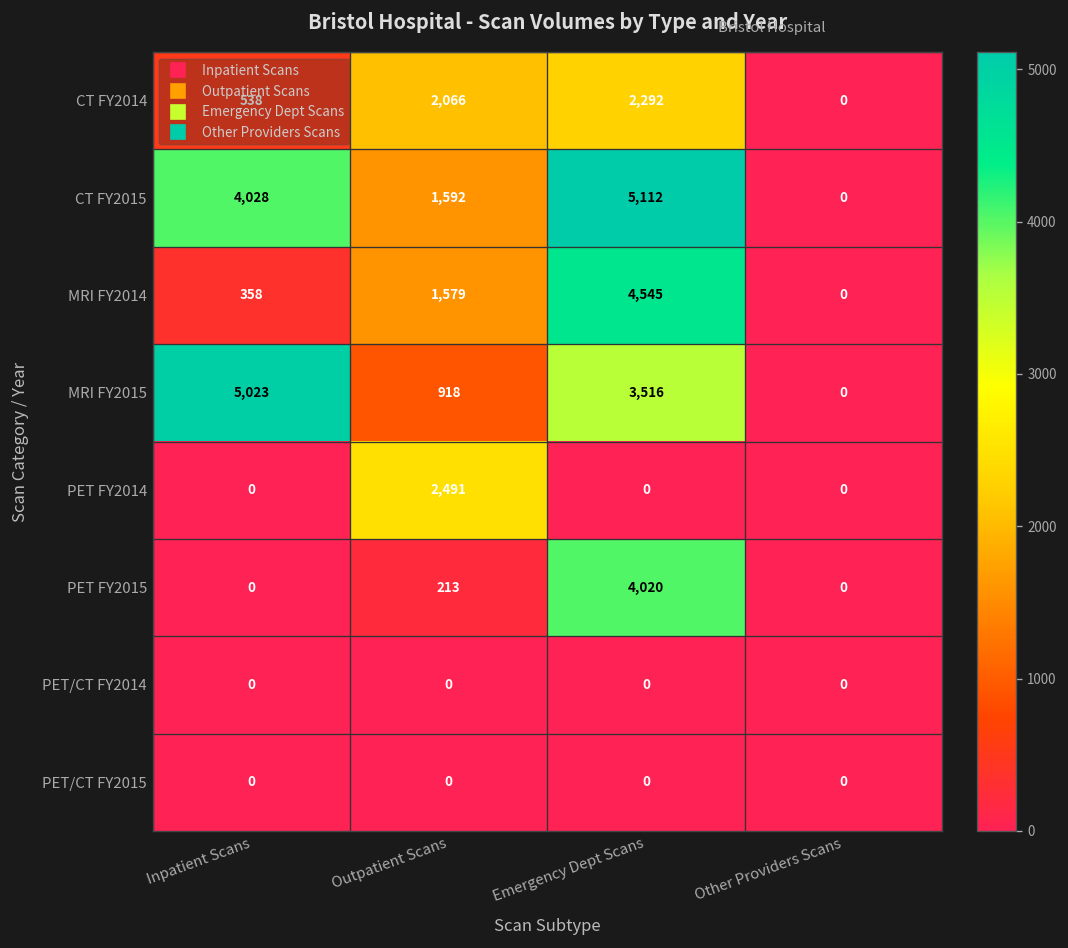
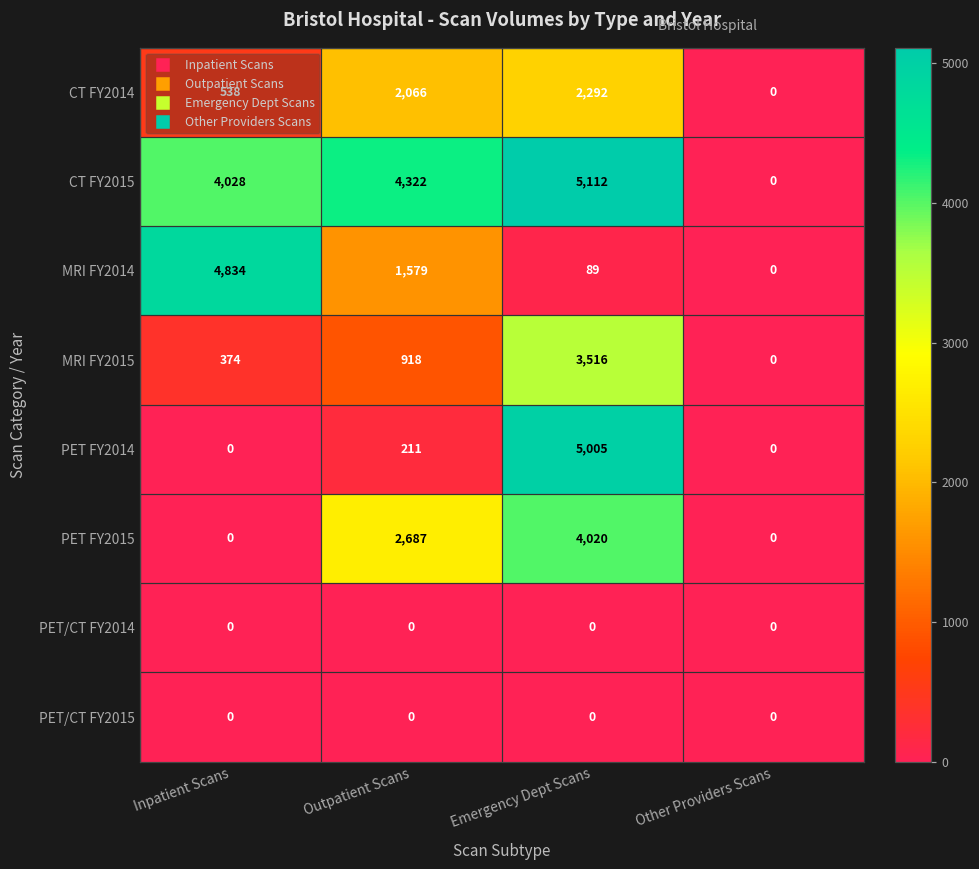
  {
    "CT FY2014": {
      "Outpatient Scans": "2,066",
      "Emergency Dept Scans": "2,292",
      "Other Providers Scans": "0"
    },
    "CT FY2015": {
      "Inpatient Scans": "4,028",
-     "Outpatient Scans": "1,592",
+     "Outpatient Scans": "4,322",
      "Emergency Dept Scans": "5,112",
      "Other Providers Scans": "0"
    },
    "MRI FY2014": {
-     "Inpatient Scans": "358",
+     "Inpatient Scans": "4,834",
      "Outpatient Scans": "1,579",
-     "Emergency Dept Scans": "4,545",
+     "Emergency Dept Scans": "89",
      "Other Providers Scans": "0"
    },
    "MRI FY2015": {
-     "Inpatient Scans": "5,023",
+     "Inpatient Scans": "374",
      "Outpatient Scans": "918",
      "Emergency Dept Scans": "3,516",
      "Other Providers Scans": "0"
    },
    "PET FY2014": {
      "Inpatient Scans": "0",
-     "Outpatient Scans": "2,491",
-     "Emergency Dept Scans": "0",
+     "Outpatient Scans": "211",
+     "Emergency Dept Scans": "5,005",
      "Other Providers Scans": "0"
    },
    "PET FY2015": {
      "Inpatient Scans": "0",
-     "Outpatient Scans": "213",
+     "Outpatient Scans": "2,687",
      "Emergency Dept Scans": "4,020",
      "Other Providers Scans": "0"
    },
    "PET/CT FY2014": {
      "Inpatient Scans": "0",
      "Outpatient Scans": "0",
      "Emergency Dept Scans": "0",
      "Other Providers Scans": "0"
    },
    "PET/CT FY2015": {
      "Inpatient Scans": "0",
      "Outpatient Scans": "0",
      "Emergency Dept Scans": "0",
      "Other Providers Scans": "0"
    }
  }
